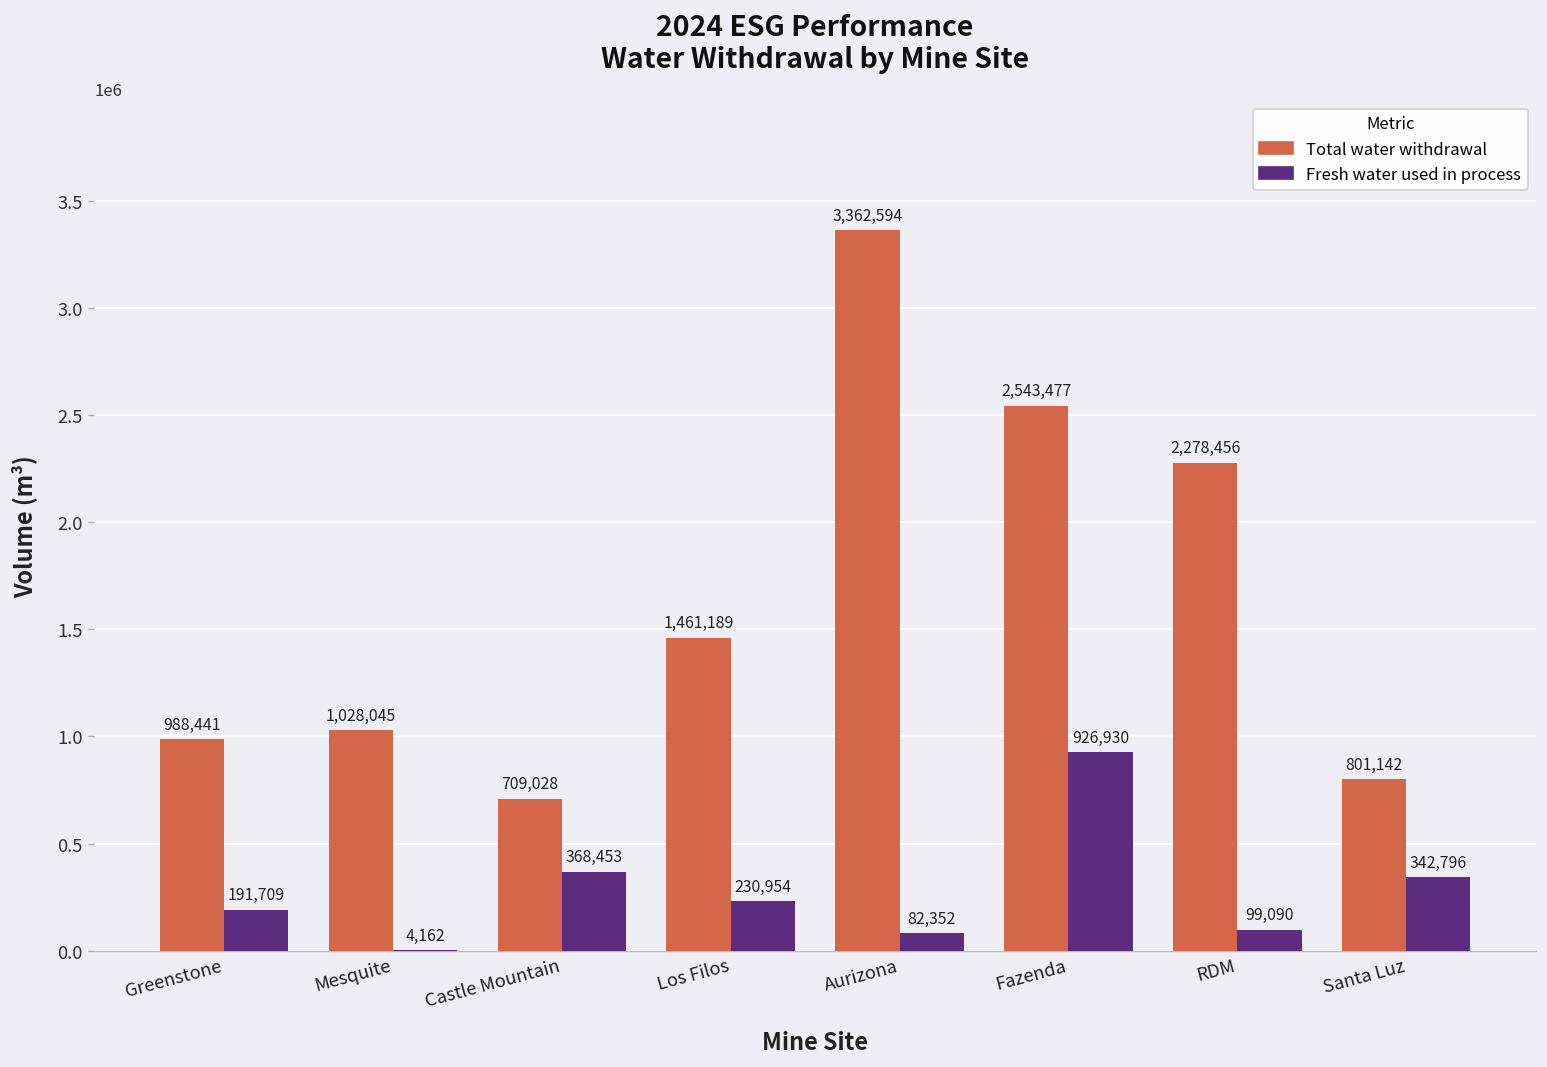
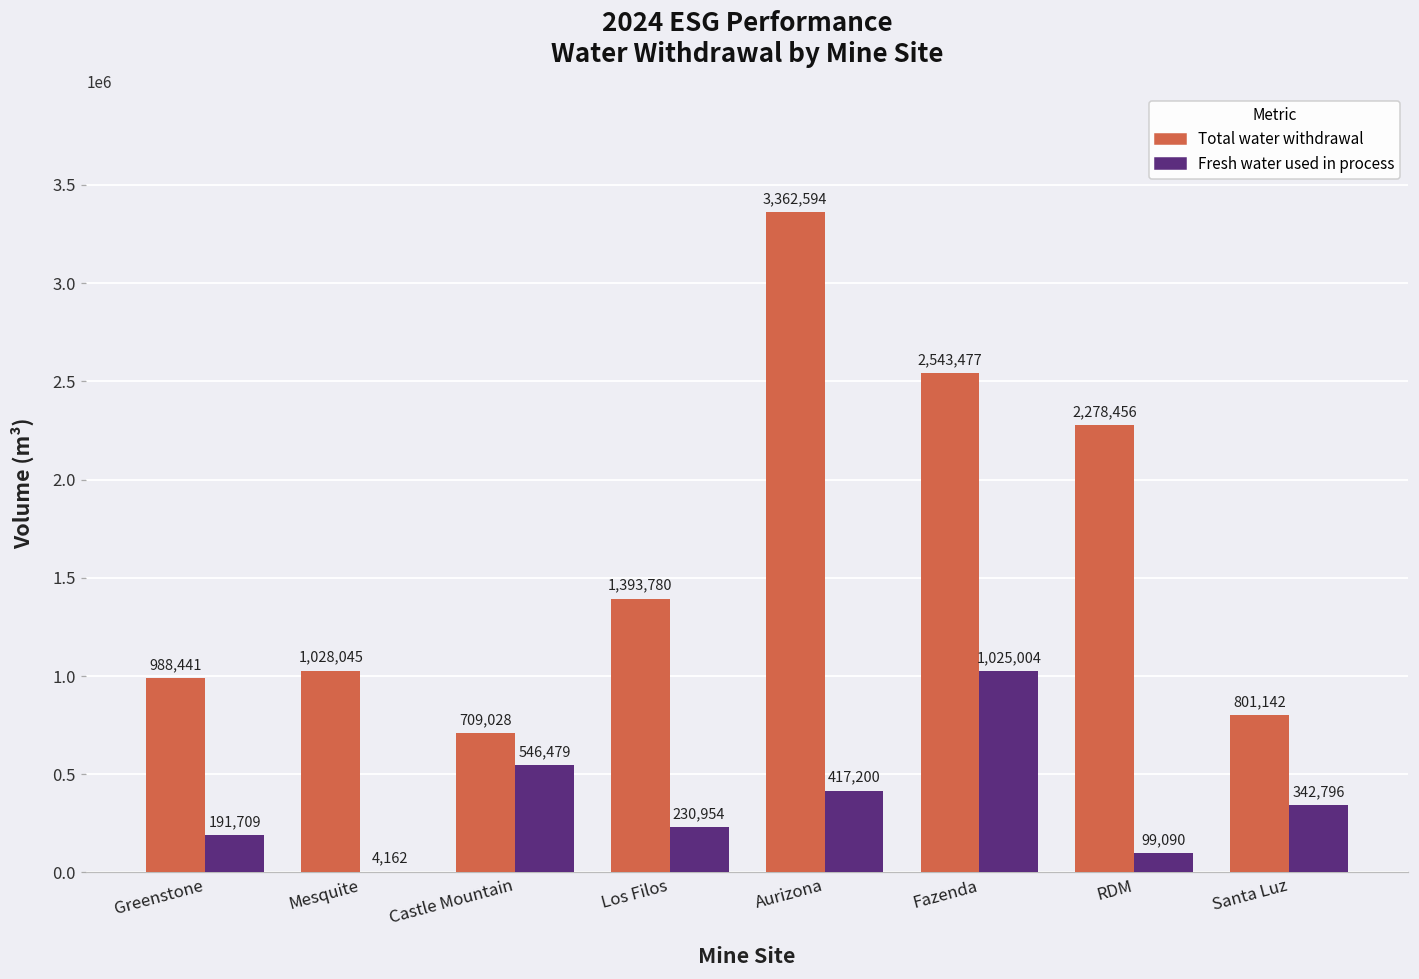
  {
    "Total water withdrawal": {
      "Greenstone": "988,441",
      "Mesquite": "1,028,045",
      "Castle Mountain": "709,028",
-     "Los Filos": "1,461,189",
+     "Los Filos": "1,393,780",
      "Aurizona": "3,362,594",
      "Fazenda": "2,543,477",
      "RDM": "2,278,456",
      "Santa Luz": "801,142"
    },
    "Fresh water used in process": {
      "Greenstone": "191,709",
      "Mesquite": "4,162",
-     "Castle Mountain": "368,453",
+     "Castle Mountain": "546,479",
      "Los Filos": "230,954",
-     "Aurizona": "82,352",
-     "Fazenda": "926,930",
+     "Aurizona": "417,200",
+     "Fazenda": "1,025,004",
      "RDM": "99,090",
      "Santa Luz": "342,796"
    }
  }
